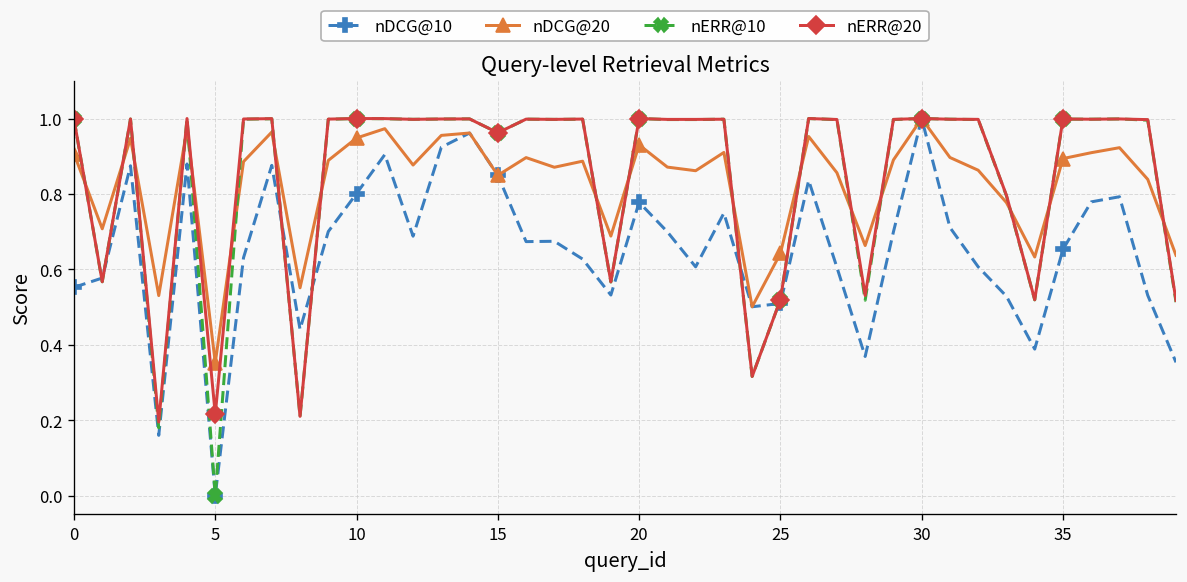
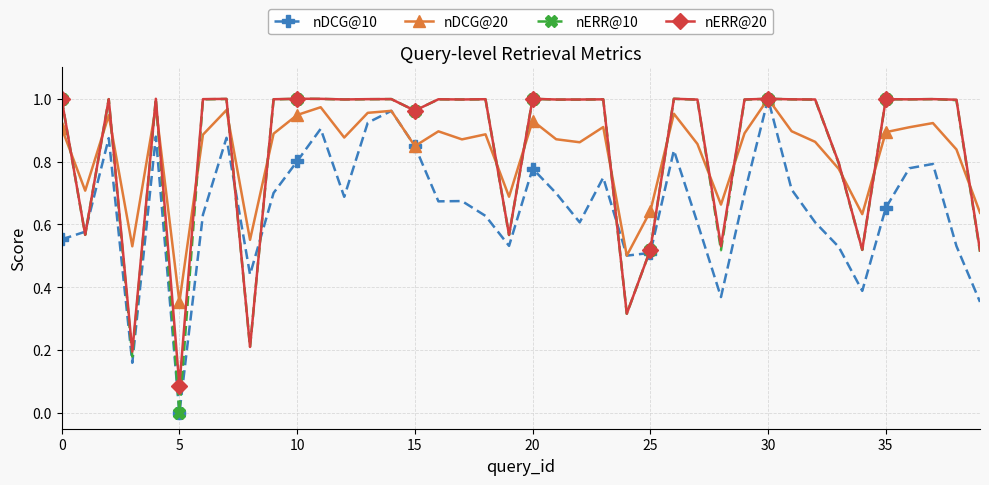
  {
    "nDCG@10": {
      "0": 0.55,
      "10": 0.80,
      "20": 0.78,
      "25": 0.51,
      "35": 0.65
    },
    "nDCG@20": {
      "0": 0.91,
      "5": 0.35,
      "10": 0.95,
      "20": 0.93,
      "25": 0.64,
      "35": 0.89
    },
    "nERR@20": {
-     "5": 0.22
+     "5": 0.09
    }
  }
